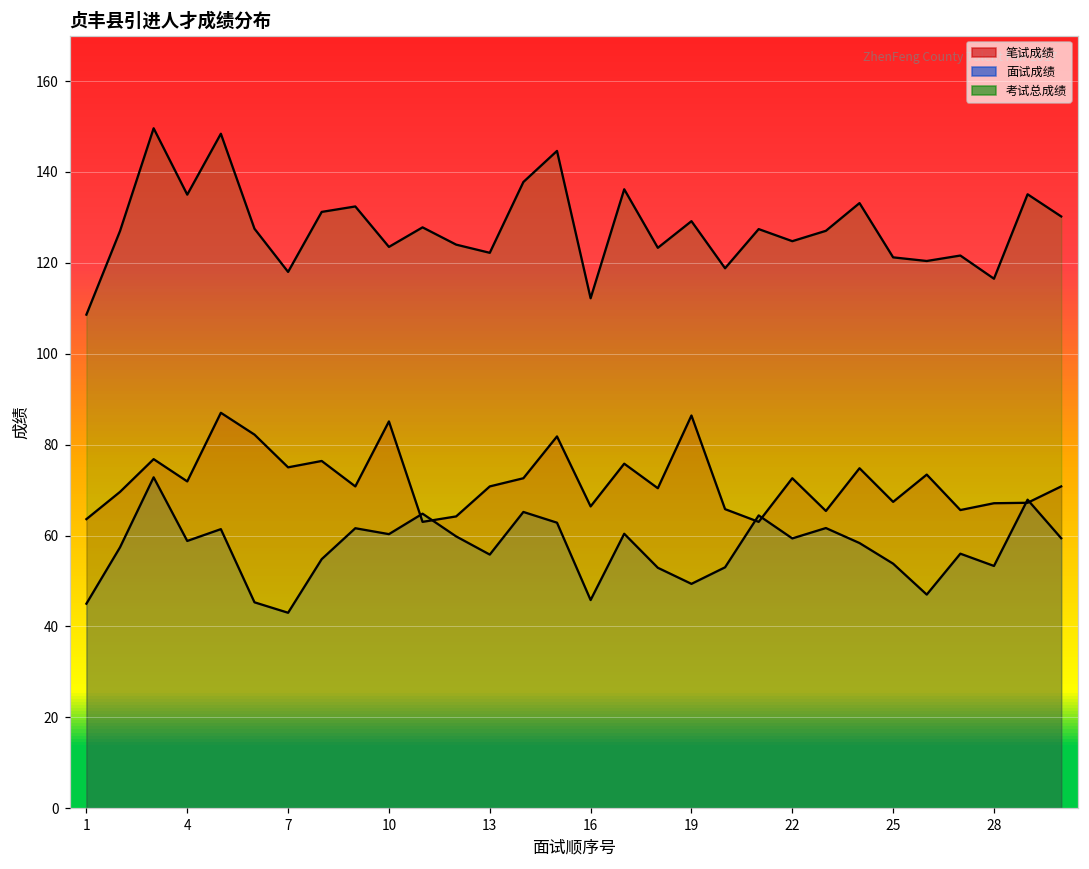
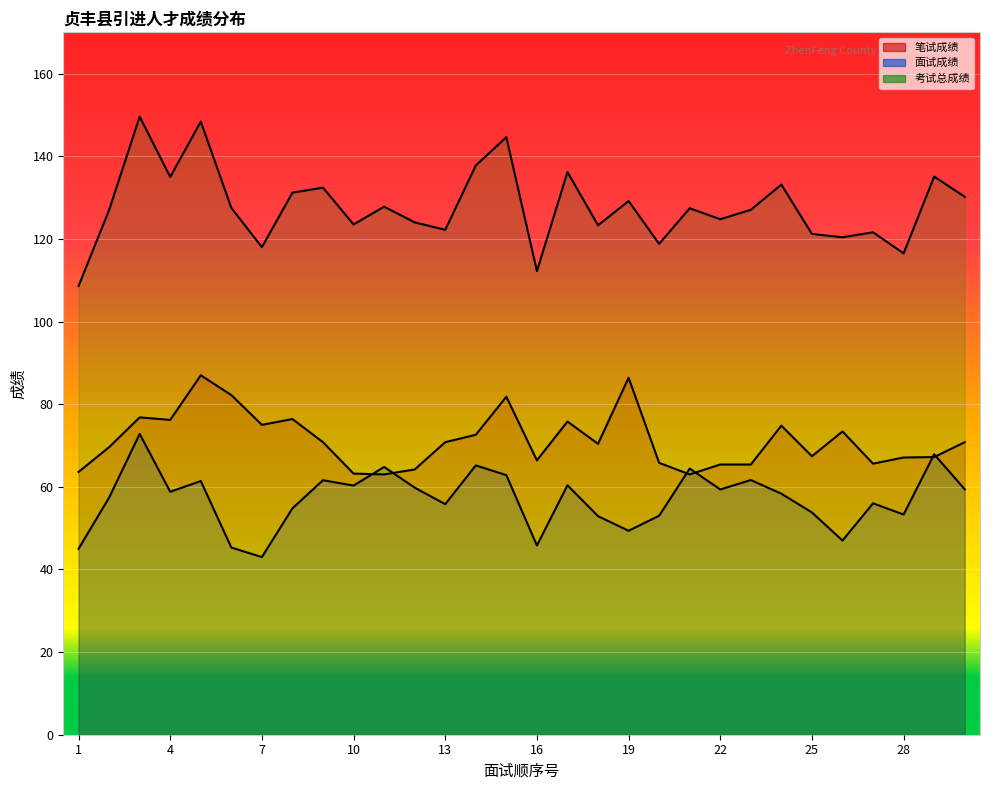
  {
    "笔试成绩": {
      "1": 64,
-     "4": 72,
+     "4": 76,
      "7": 75,
-     "10": 85,
+     "10": 63,
      "13": 71,
      "16": 66,
      "19": 86,
-     "22": 73,
+     "22": 65,
      "25": 67,
      "28": 67
    }
  }
